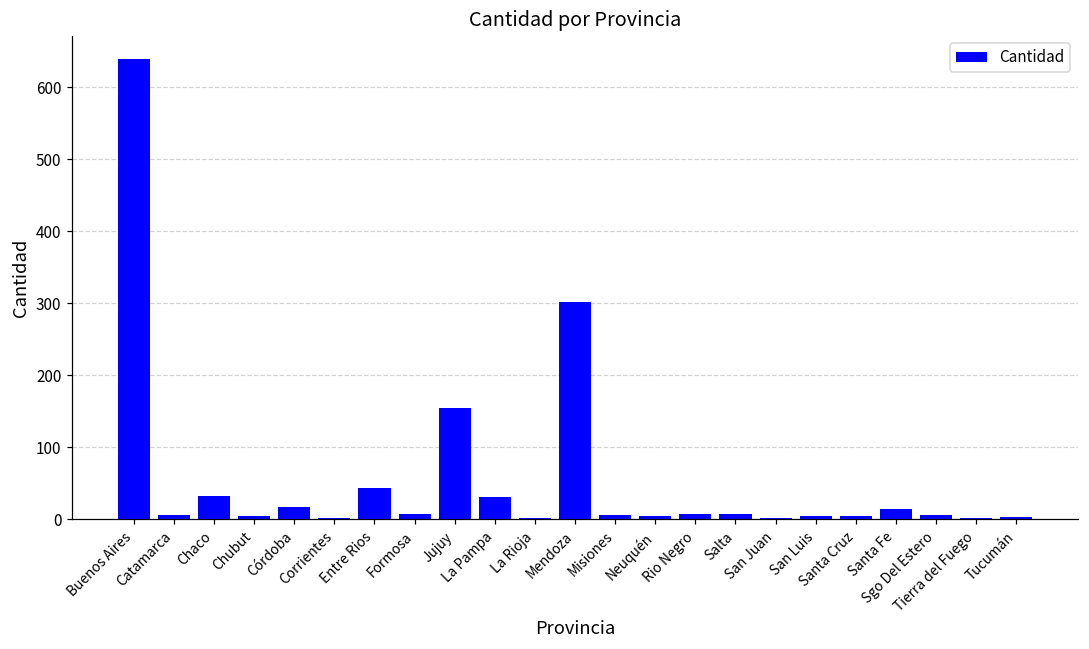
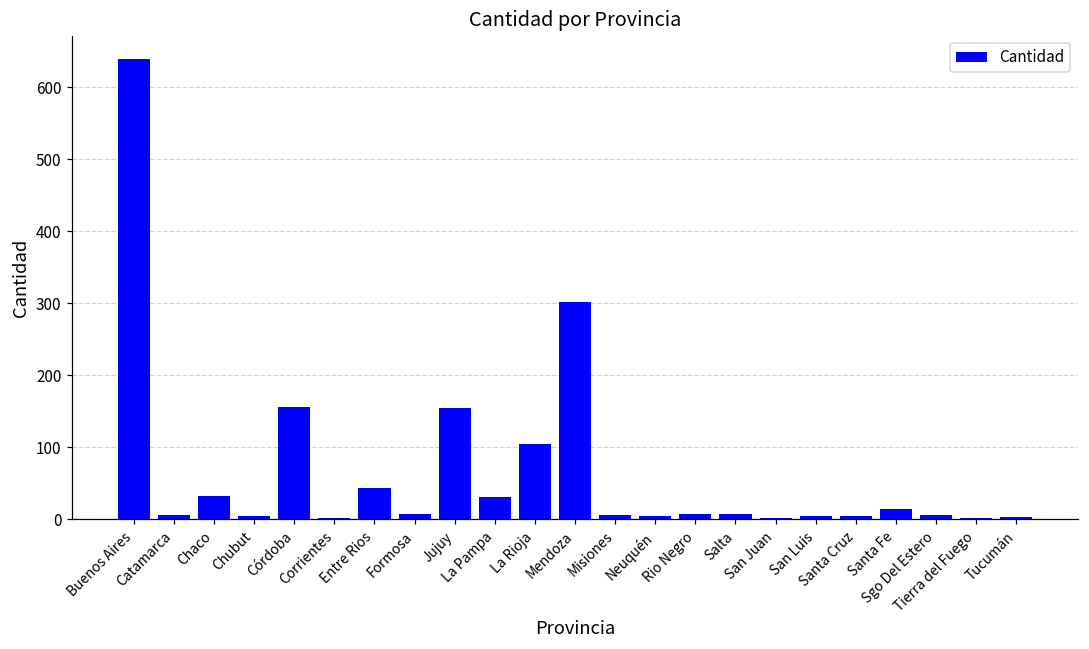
  {
    "Buenos Aires": 640,
    "Catamarca": 10,
    "Chaco": 30,
    "Chubut": 10,
-   "Córdoba": 20,
+   "Córdoba": 160,
    "Entre Rios": 40,
    "Formosa": 10,
    "Jujuy": 160,
    "La Pampa": 30,
-   "La Rioja": 0,
+   "La Rioja": 100,
    "Mendoza": 300,
    "Misiones": 10,
    "Neuquén": 0,
    "Rio Negro": 10,
    "Salta": 10,
    "San Luis": 0,
    "Santa Cruz": 10,
    "Santa Fe": 10,
    "Sgo Del Estero": 10
  }
